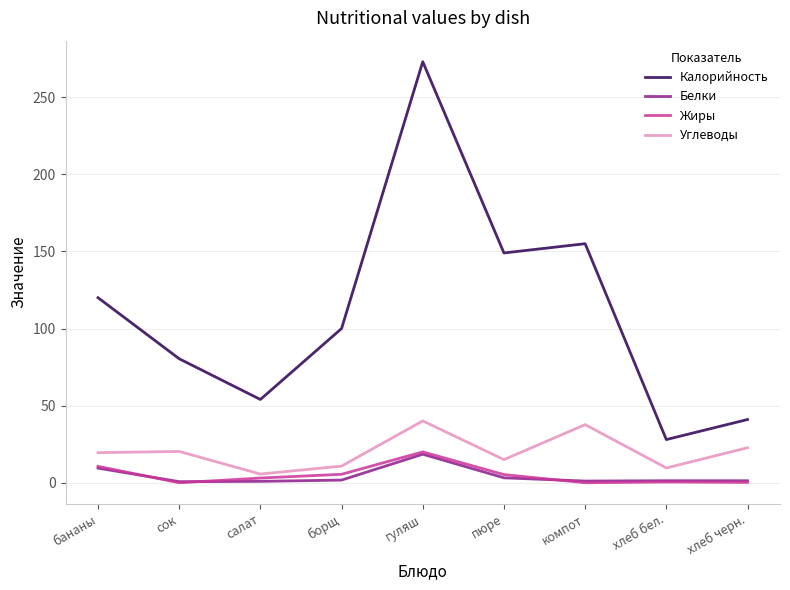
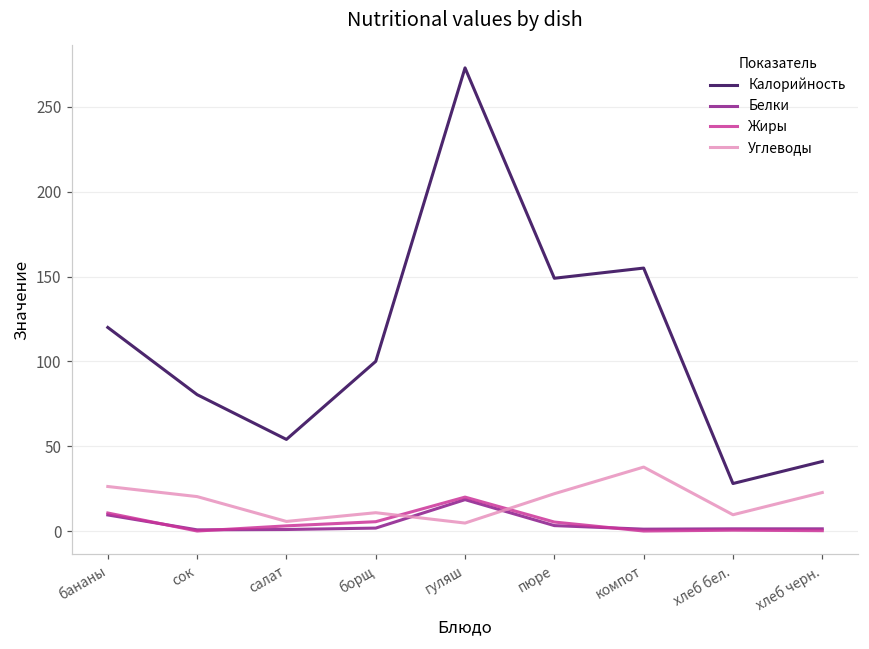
  {
    "Калорийность": {
      "бананы": 120,
      "сок": 80,
      "салат": 54,
      "борщ": 100,
      "гуляш": 273,
      "пюре": 149,
      "компот": 155,
      "хлеб бел.": 28,
      "хлеб черн.": 41
    },
    "Белки": {
      "салат": 1,
      "борщ": 2,
      "пюре": 3
    },
    "Жиры": {
      "салат": 3,
      "борщ": 6,
      "пюре": 5
    },
    "Углеводы": {
-     "бананы": 20,
+     "бананы": 26,
      "сок": 20,
      "салат": 6,
      "борщ": 11,
-     "гуляш": 40,
-     "пюре": 15,
+     "гуляш": 5,
+     "пюре": 22,
      "компот": 38,
      "хлеб бел.": 10,
      "хлеб черн.": 23
    }
  }
